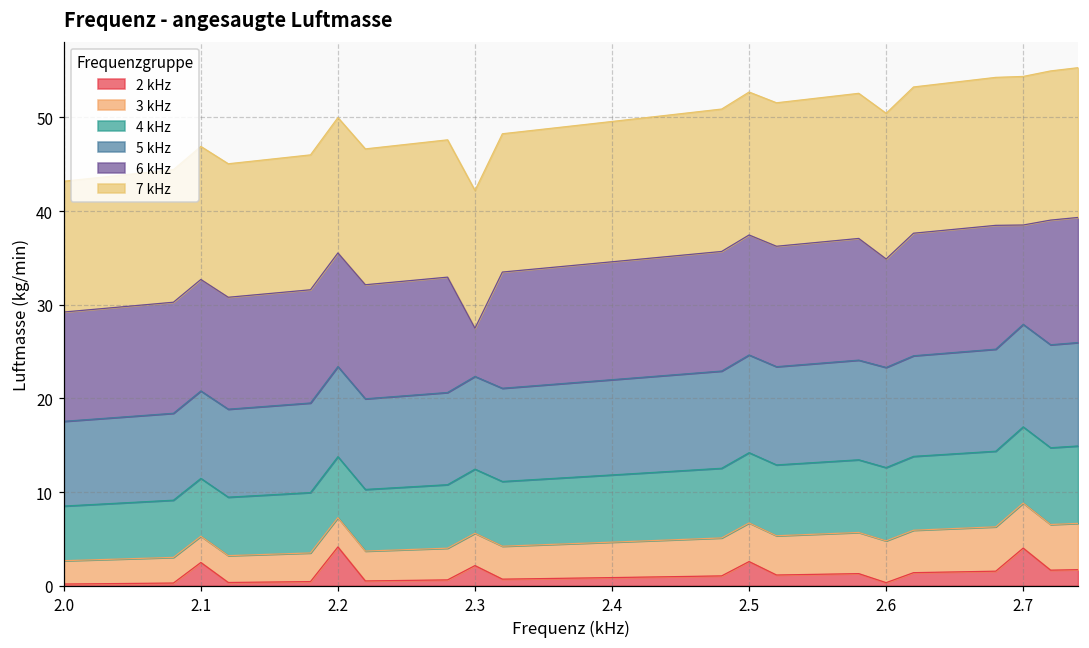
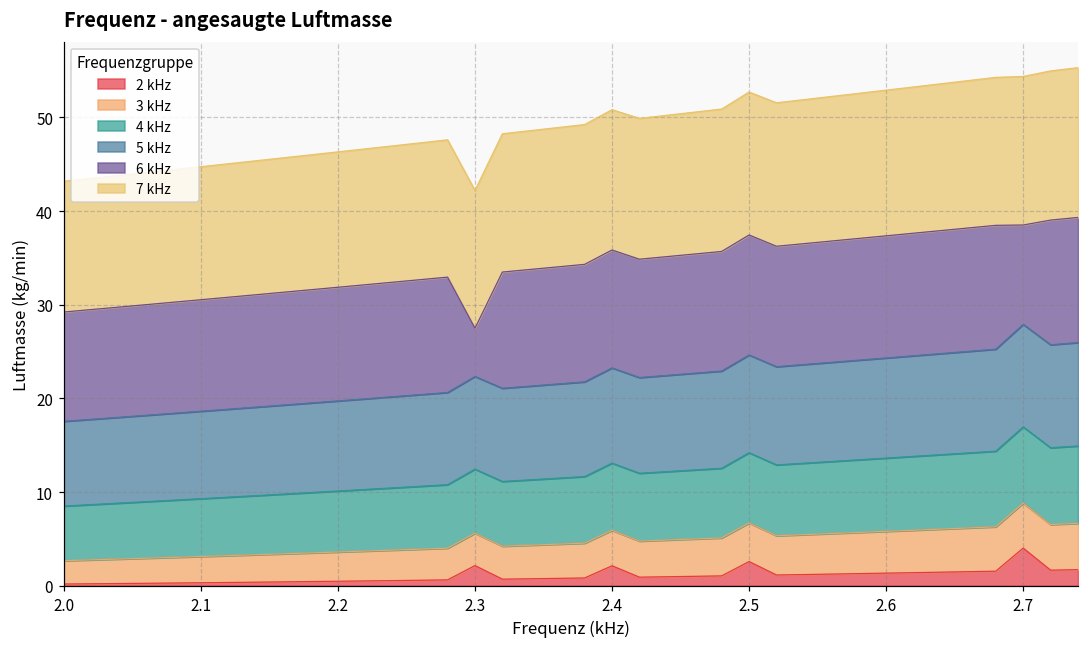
  {
    "2 kHz": {
      "2.0": 0,
-     "2.1": 2,
-     "2.2": 4,
+     "2.1": 0,
+     "2.2": 0,
      "2.3": 2,
-     "2.4": 1,
+     "2.4": 2,
      "2.5": 3,
-     "2.6": 0,
+     "2.6": 1,
      "2.7": 4
    },
    "6 kHz": {
      "2.0": 12,
      "2.1": 12,
      "2.2": 12,
      "2.3": 5,
      "2.4": 13,
      "2.5": 13,
-     "2.6": 12,
+     "2.6": 13,
      "2.7": 11
    }
  }
